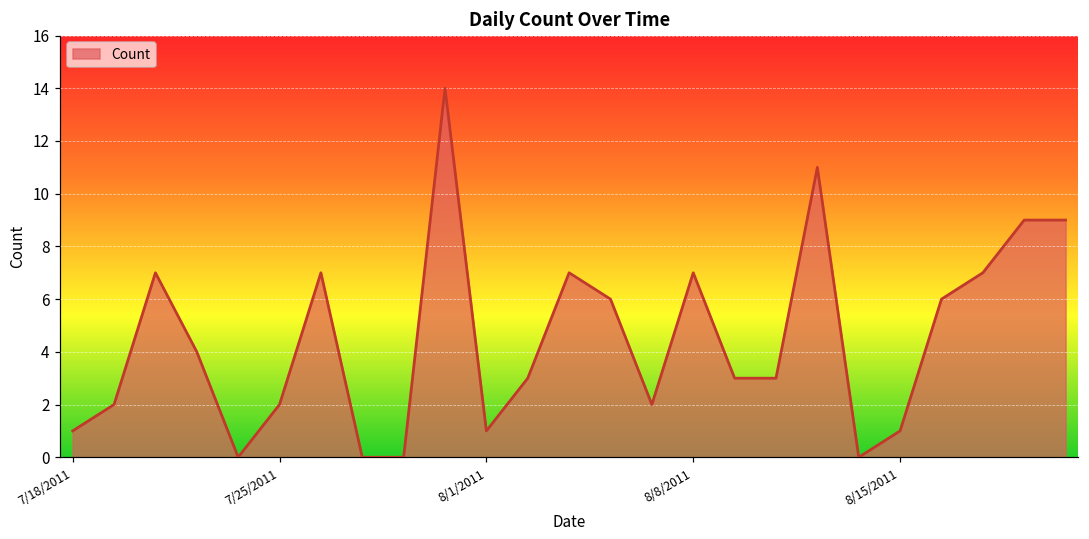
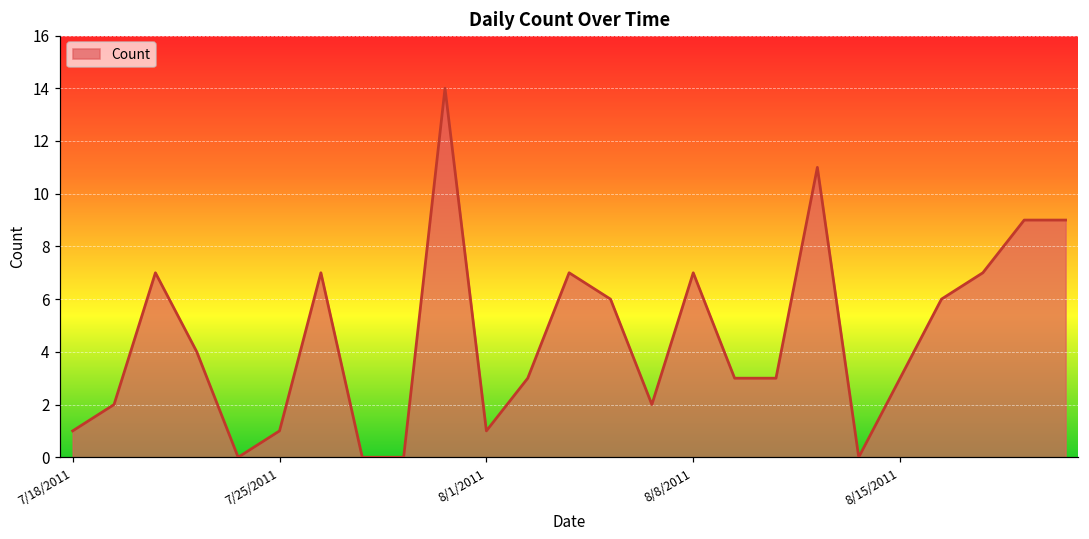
  {
    "7/18/2011": 1,
-   "7/25/2011": 2,
+   "7/25/2011": 1,
    "8/1/2011": 1,
    "8/8/2011": 7,
-   "8/15/2011": 1
+   "8/15/2011": 3
  }
